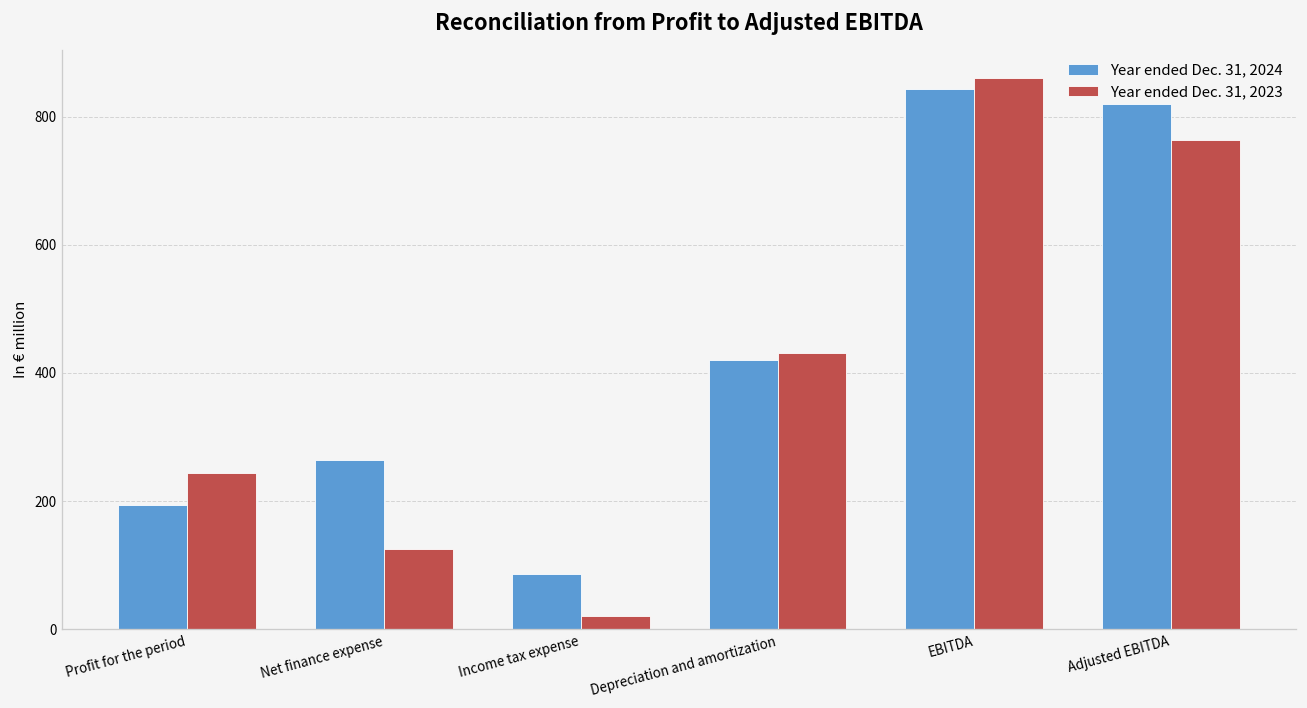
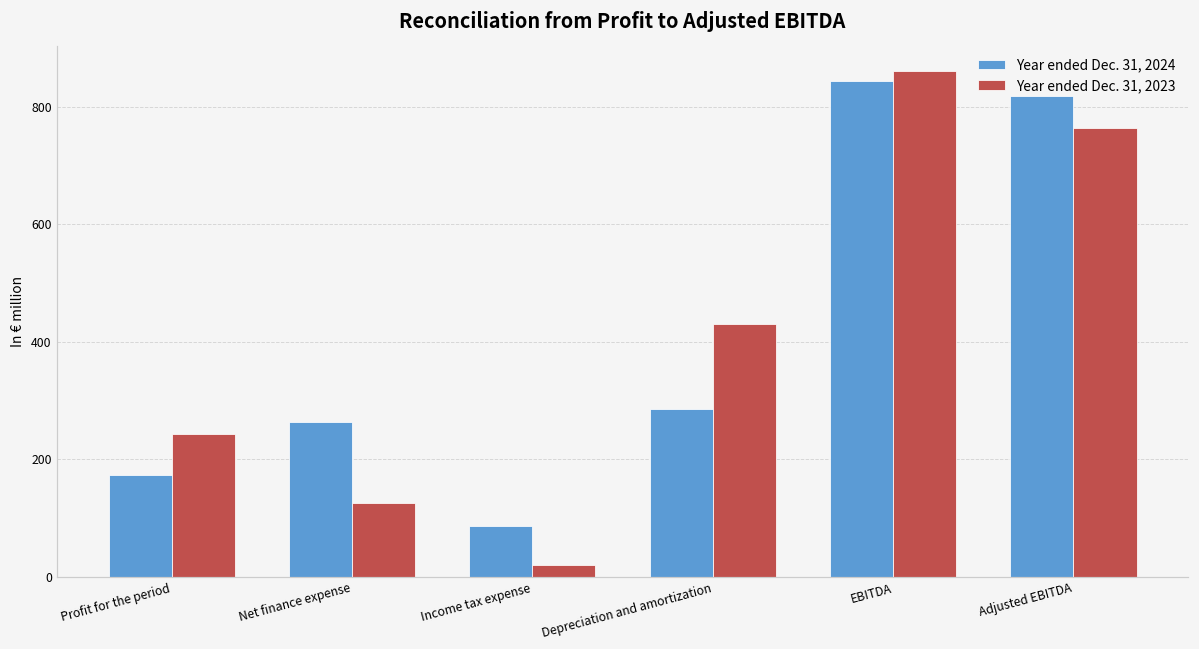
  {
    "Year ended Dec. 31, 2024": {
-     "Profit for the period": 190,
+     "Profit for the period": 170,
      "Net finance expense": 260,
      "Income tax expense": 90,
-     "Depreciation and amortization": 420,
+     "Depreciation and amortization": 290,
      "EBITDA": 840,
      "Adjusted EBITDA": 820
    },
    "Year ended Dec. 31, 2023": {
      "Profit for the period": 240,
      "Net finance expense": 130,
      "Income tax expense": 20,
      "Depreciation and amortization": 430,
      "EBITDA": 860,
      "Adjusted EBITDA": 760
    }
  }
